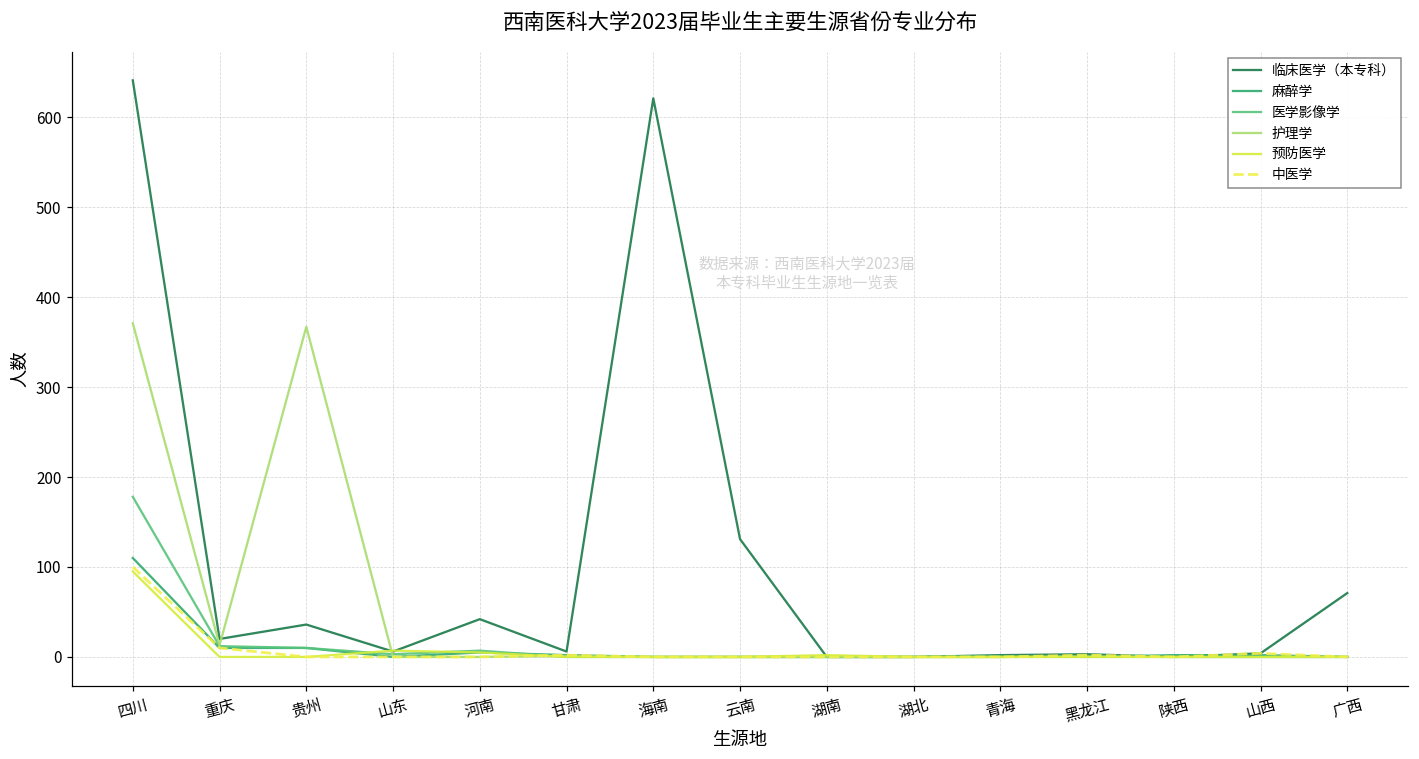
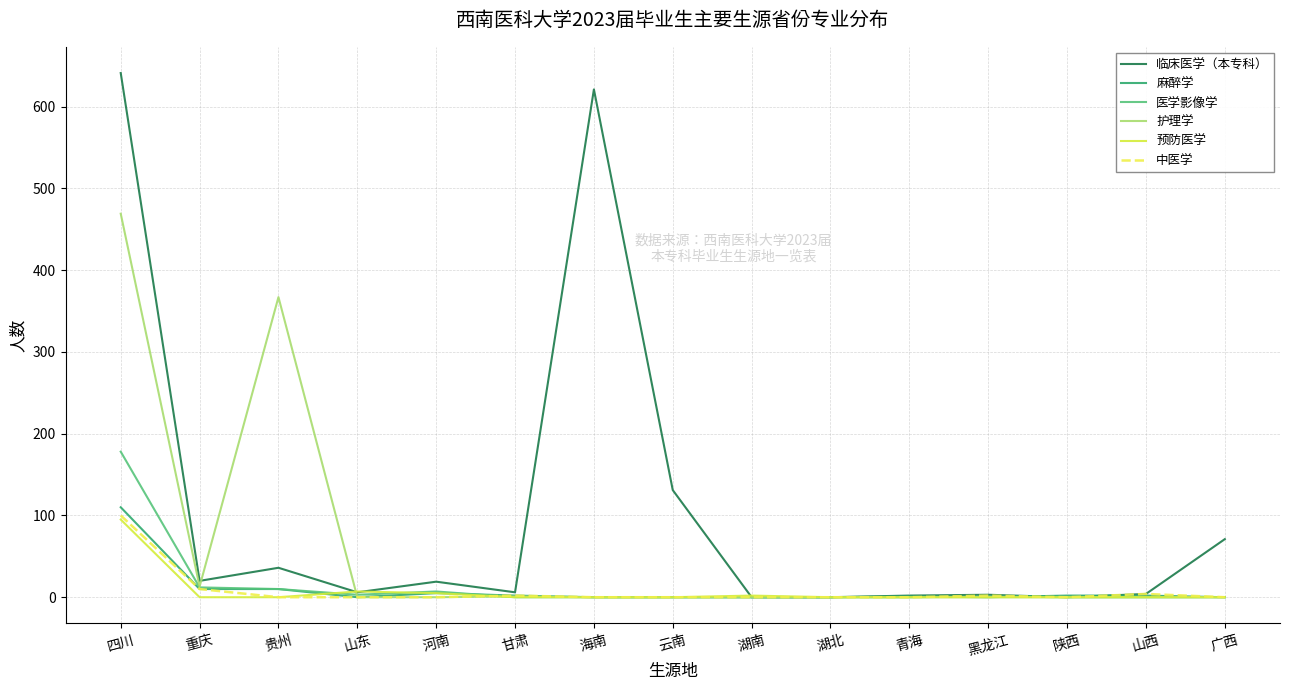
  {
    "临床医学（本专科）": {
      "四川": 640,
      "重庆": 20,
      "贵州": 40,
-     "河南": 40,
+     "河南": 20,
      "甘肃": 10,
      "海南": 620,
      "云南": 130,
      "广西": 70
    },
    "护理学": {
-     "四川": 370,
+     "四川": 470,
      "贵州": 370
    }
  }
